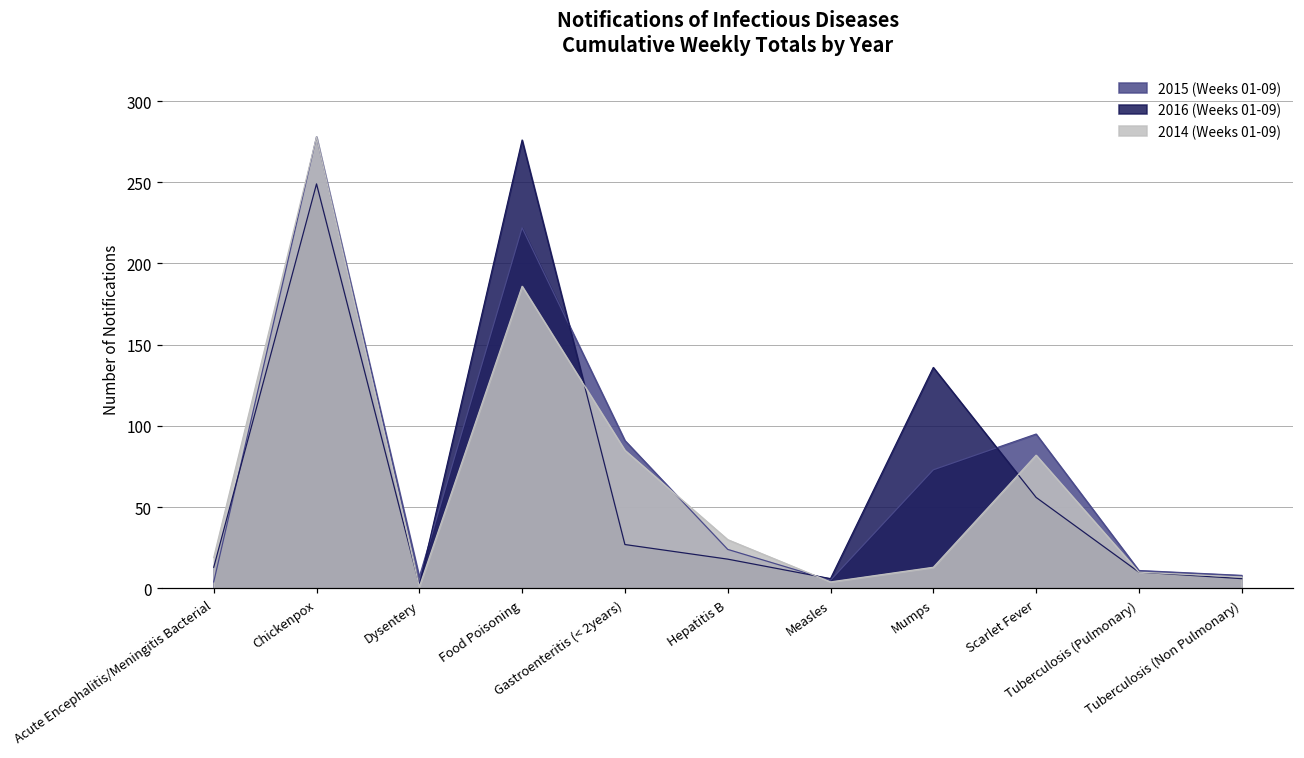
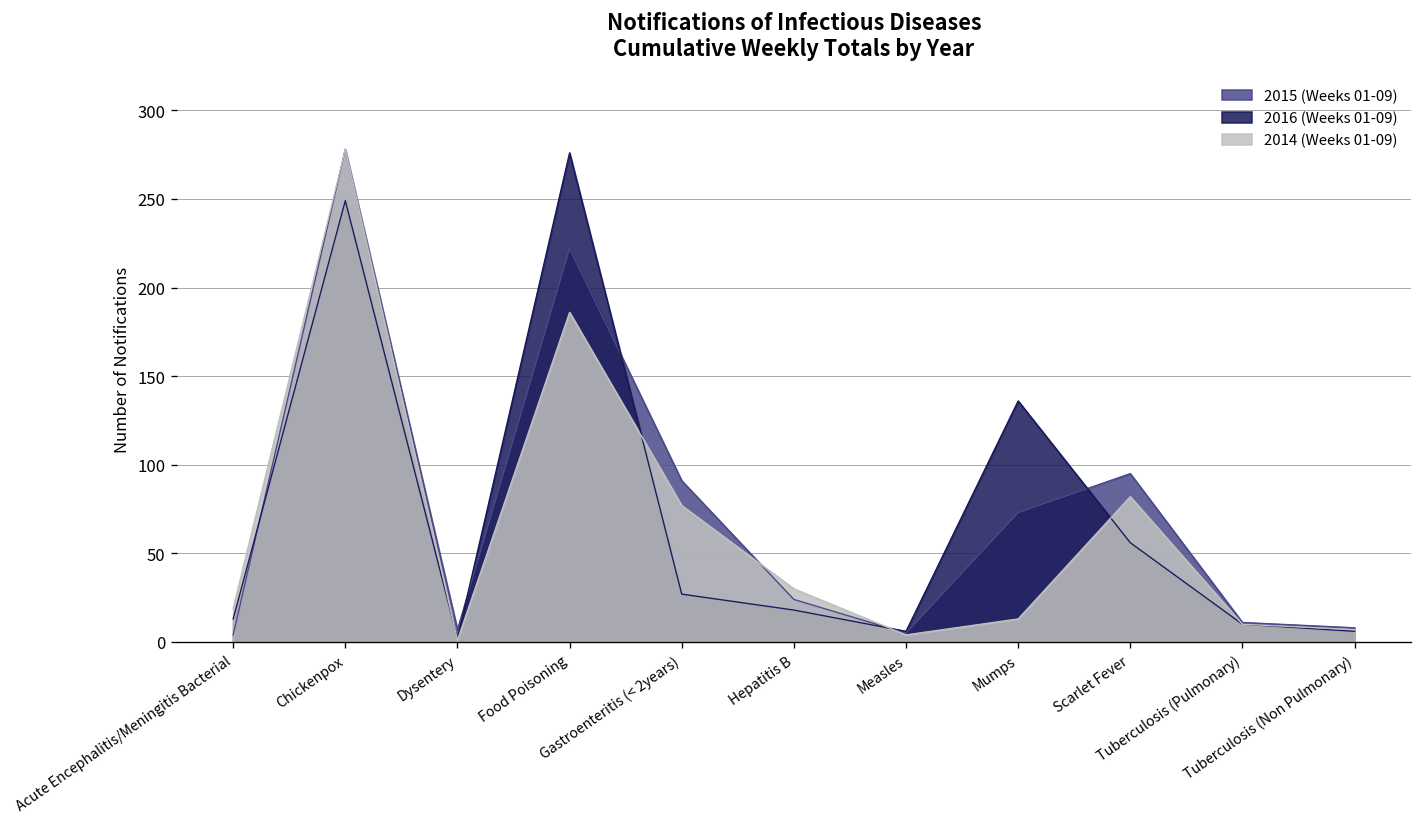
  {
    "2015 (Weeks 01-09)": {
      "Acute Encephalitis/Meningitis Bacterial": 4,
      "Dysentery": 7,
      "Food Poisoning": 222,
      "Gastroenteritis (< 2years)": 91,
      "Hepatitis B": 24,
      "Mumps": 73,
      "Scarlet Fever": 95
    },
    "2016 (Weeks 01-09)": {
      "Acute Encephalitis/Meningitis Bacterial": 13,
      "Chickenpox": 249,
      "Food Poisoning": 276,
      "Gastroenteritis (< 2years)": 27,
      "Hepatitis B": 18,
      "Mumps": 136,
      "Scarlet Fever": 56
    },
    "2014 (Weeks 01-09)": {
      "Acute Encephalitis/Meningitis Bacterial": 19,
      "Food Poisoning": 186,
-     "Gastroenteritis (< 2years)": 85,
+     "Gastroenteritis (< 2years)": 77,
      "Hepatitis B": 30,
      "Mumps": 13,
      "Scarlet Fever": 82
    }
  }
